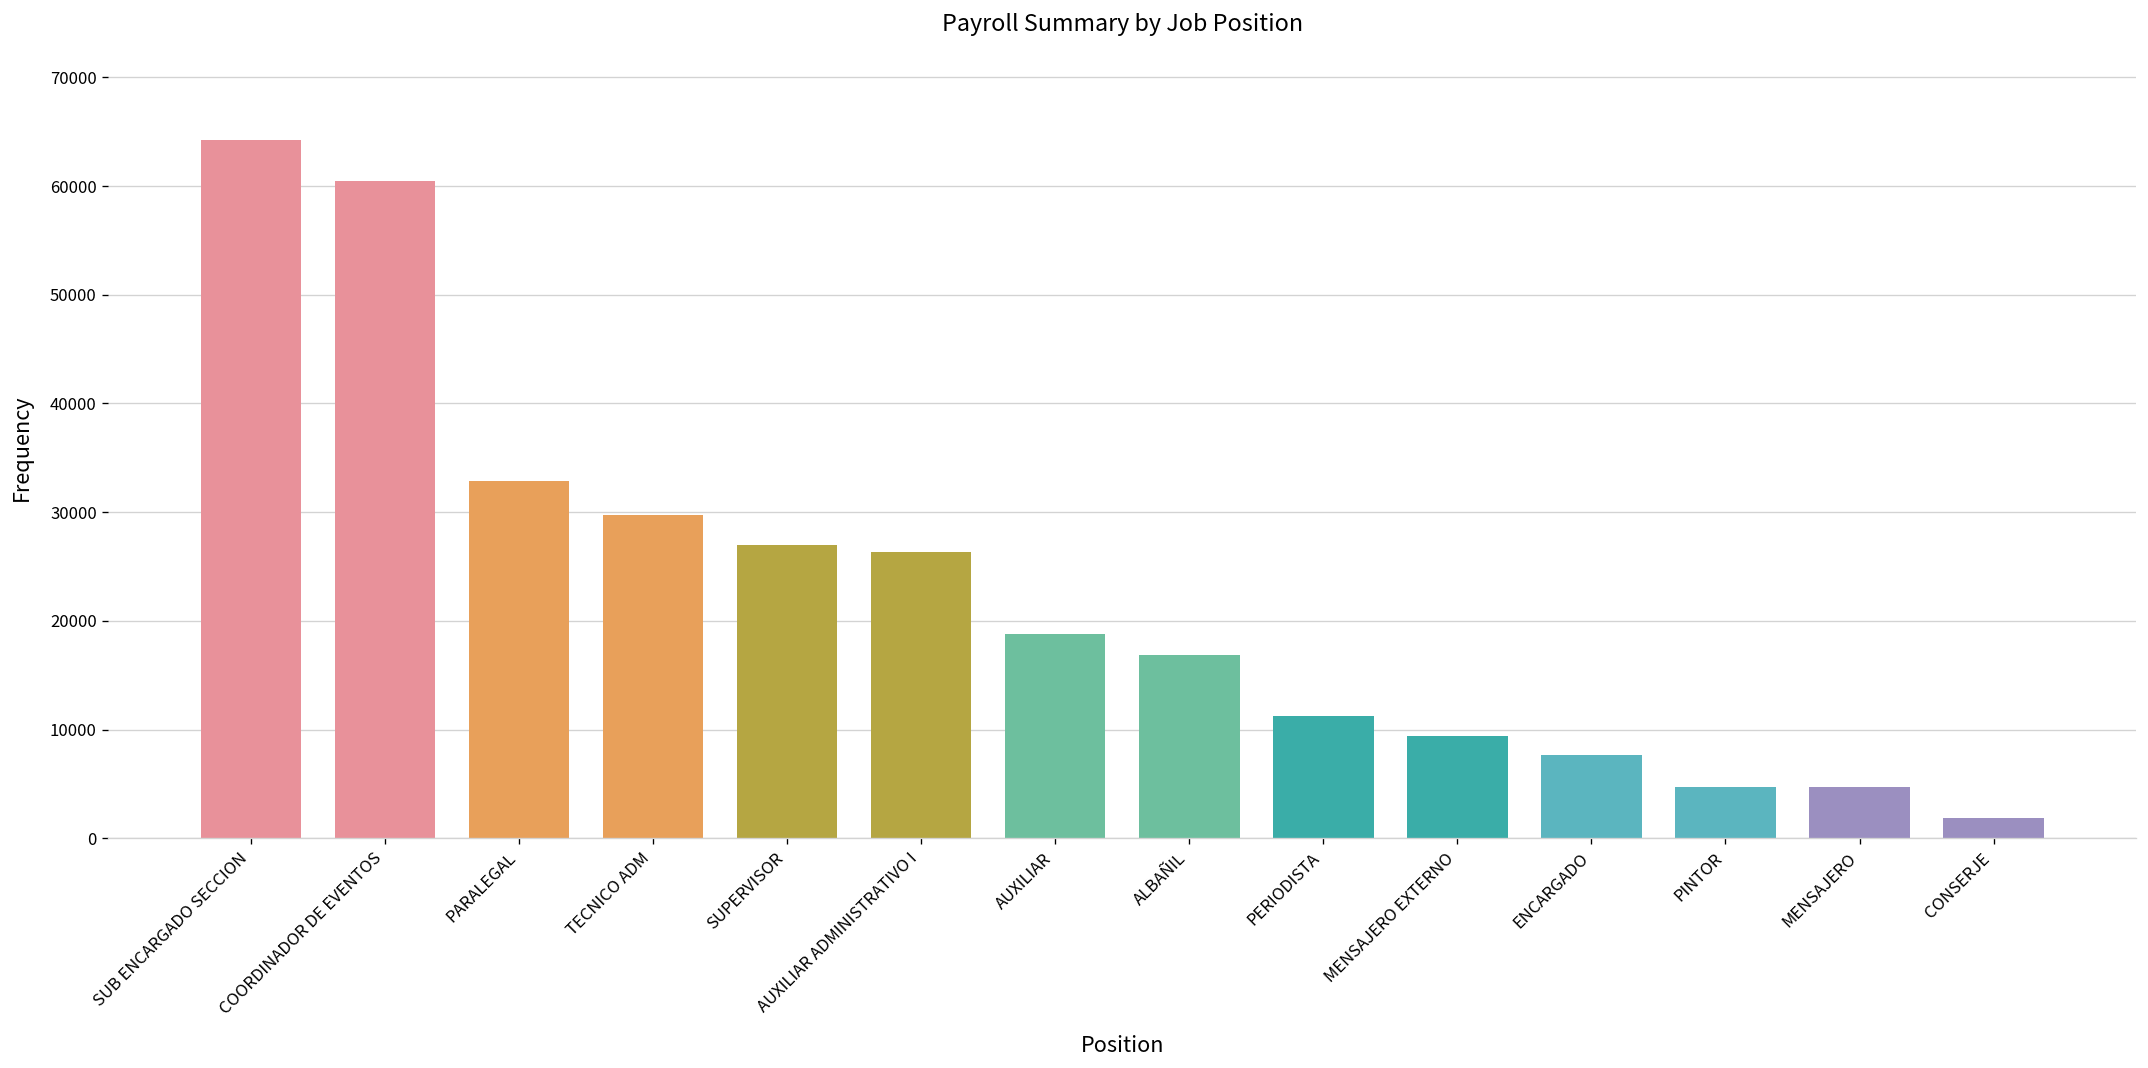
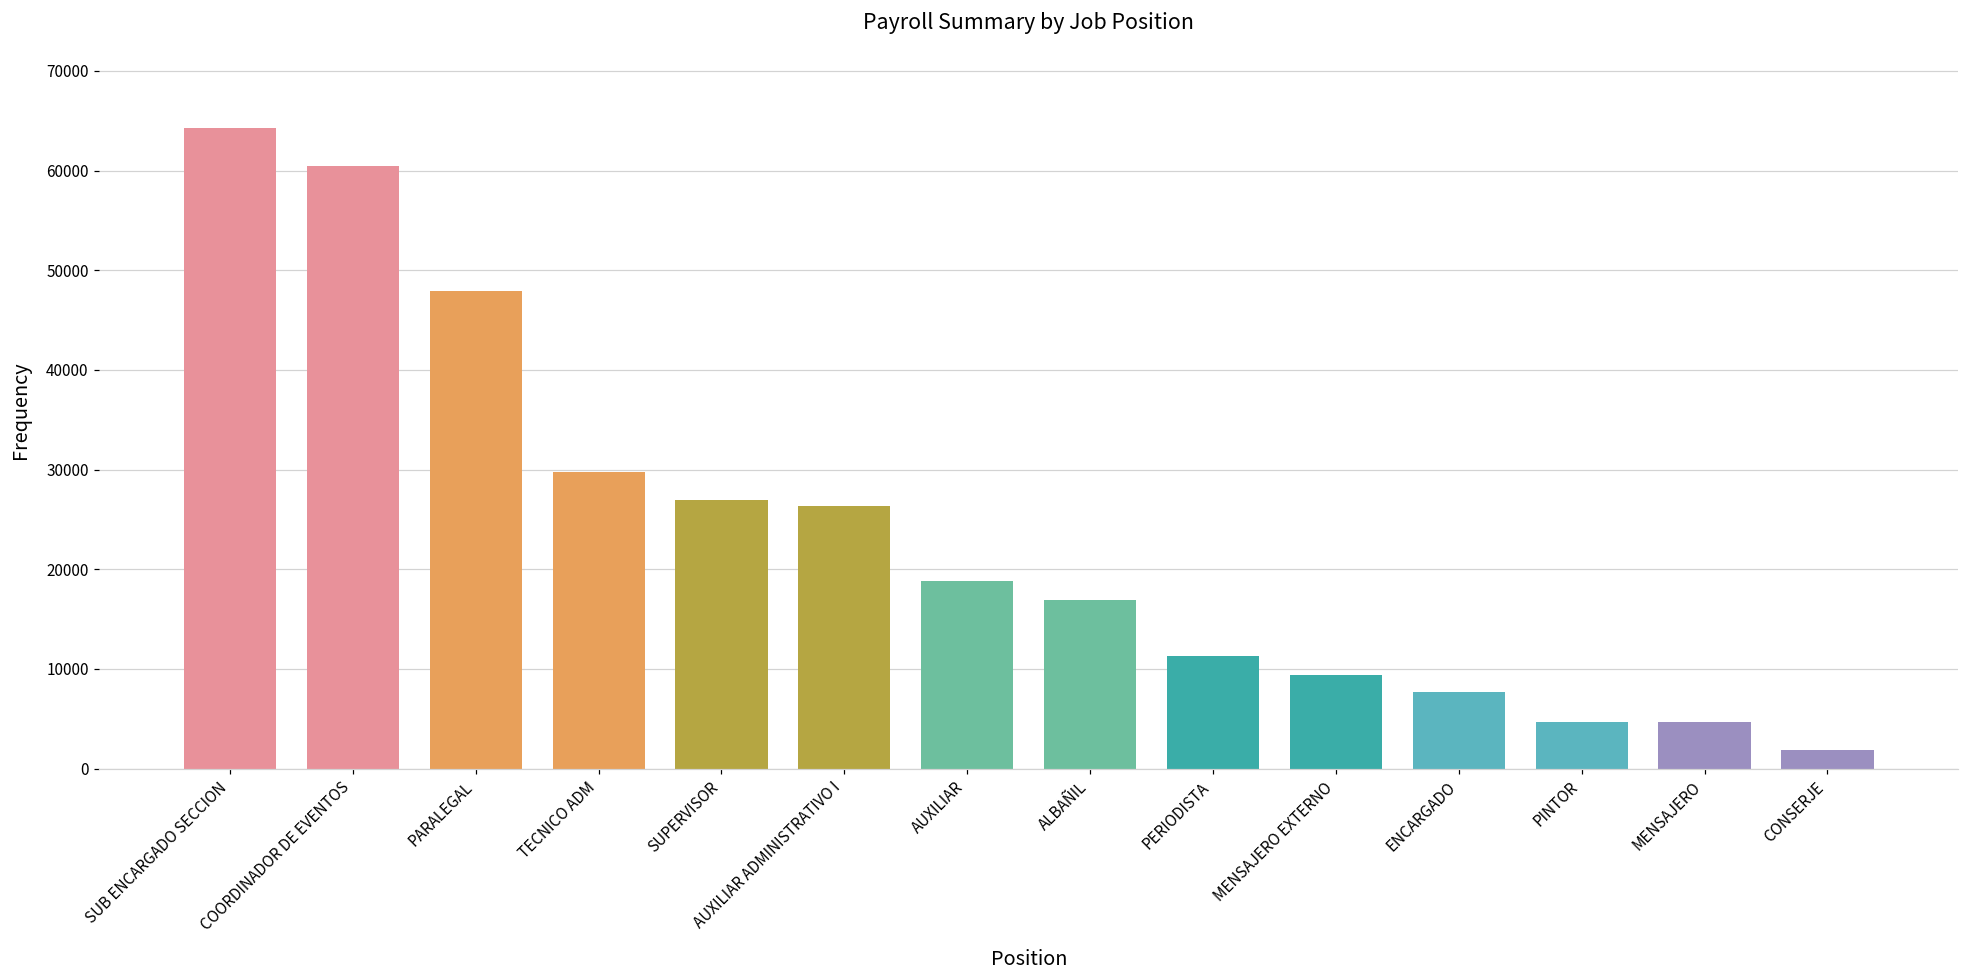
  {
    "SUB ENCARGADO SECCION": 64000,
    "COORDINADOR DE EVENTOS": 60000,
-   "PARALEGAL": 33000,
+   "PARALEGAL": 48000,
    "TECNICO ADM": 30000,
    "SUPERVISOR": 27000,
    "AUXILIAR ADMINISTRATIVO I": 26000,
    "AUXILIAR": 19000,
    "ALBAÑIL": 17000,
    "PERIODISTA": 11000,
    "MENSAJERO EXTERNO": 9000,
    "ENCARGADO": 8000,
    "PINTOR": 5000,
    "MENSAJERO": 5000,
    "CONSERJE": 2000
  }
